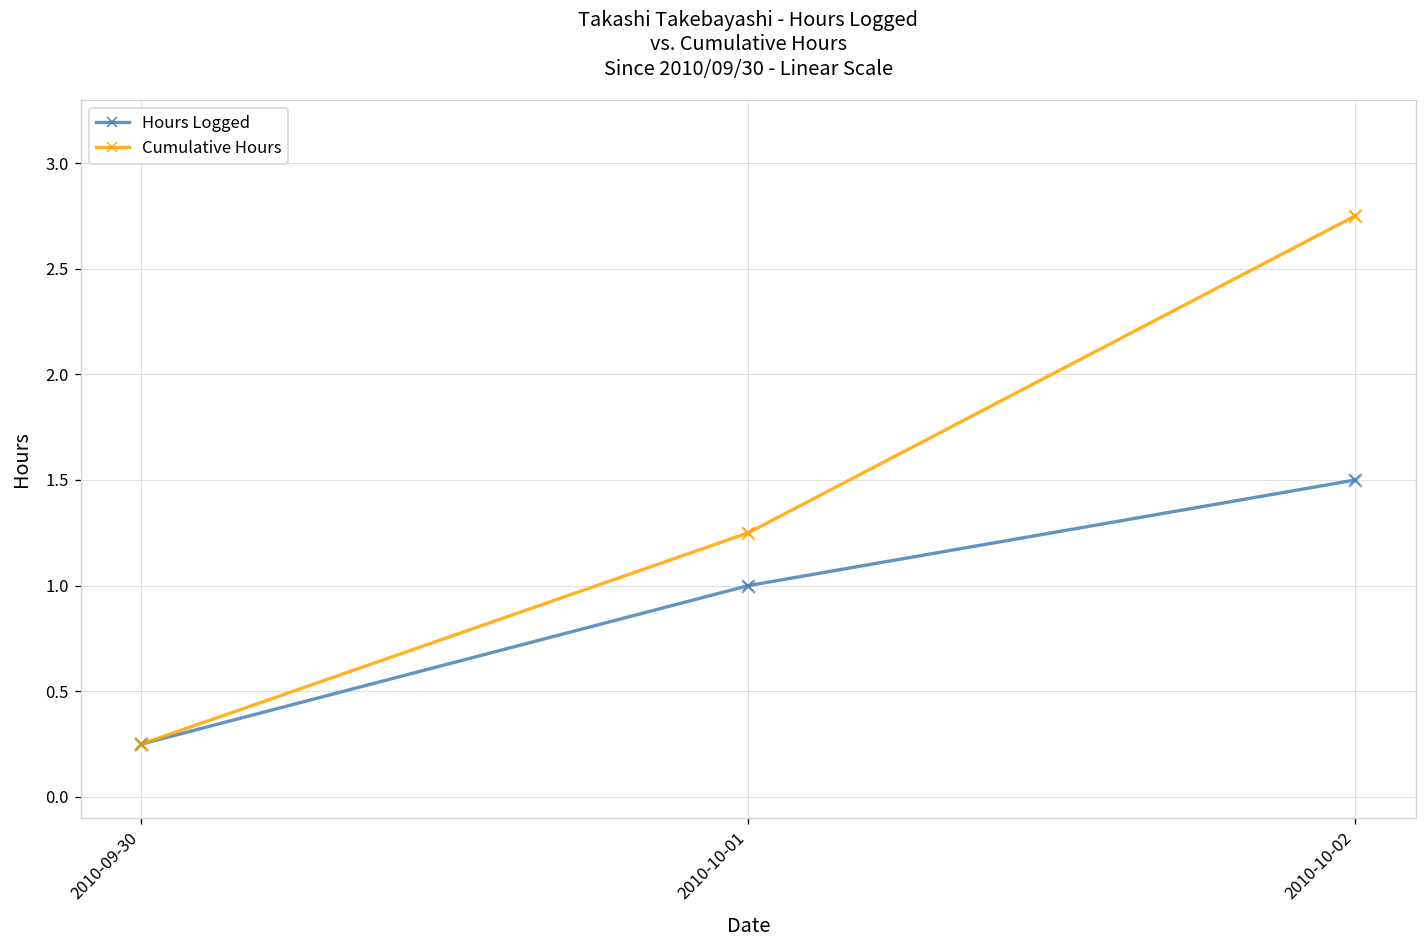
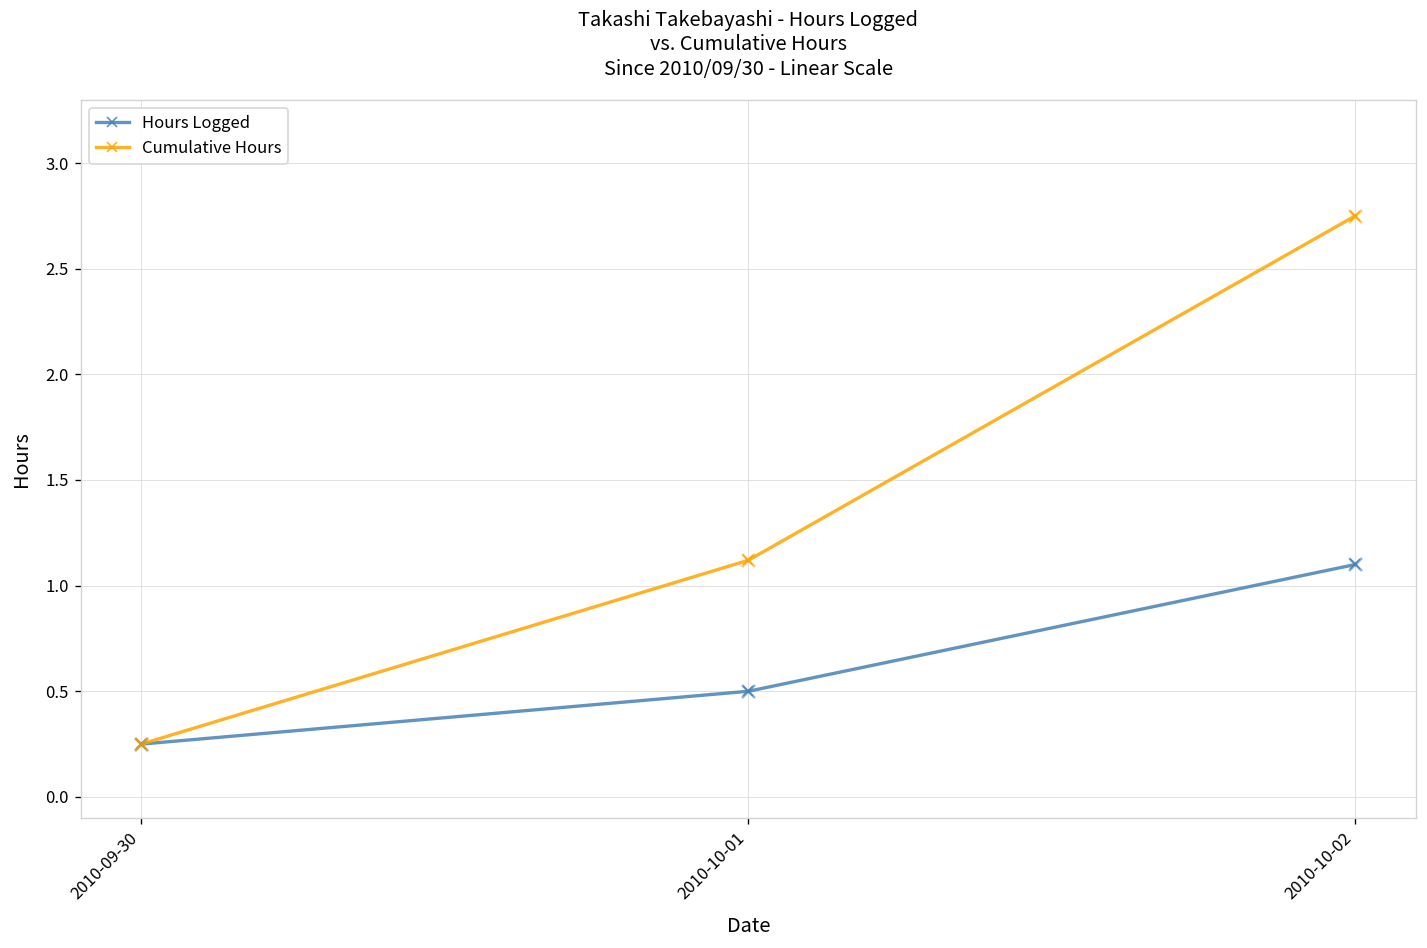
  {
    "Hours Logged": {
-     "2010-10-01": 1.0,
-     "2010-10-02": 1.5
+     "2010-10-01": 0.5,
+     "2010-10-02": 1.1
    },
    "Cumulative Hours": {
-     "2010-10-01": 1.25,
+     "2010-10-01": 1.12,
      "2010-10-02": 2.75
    }
  }
